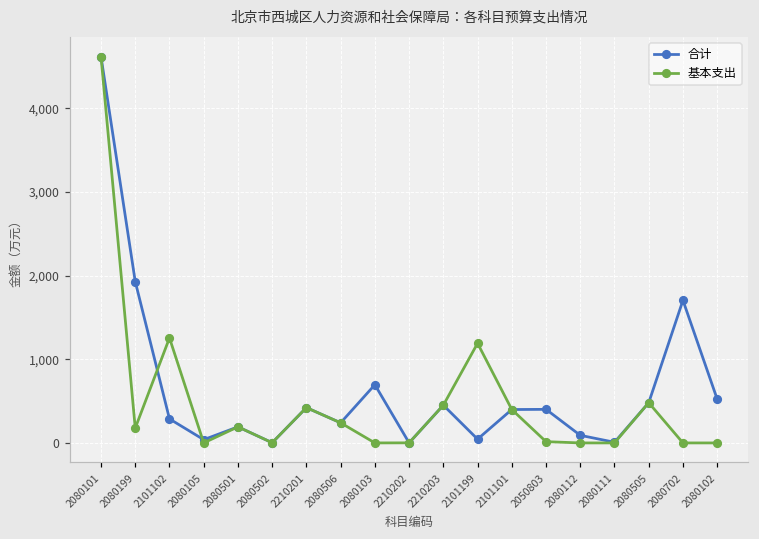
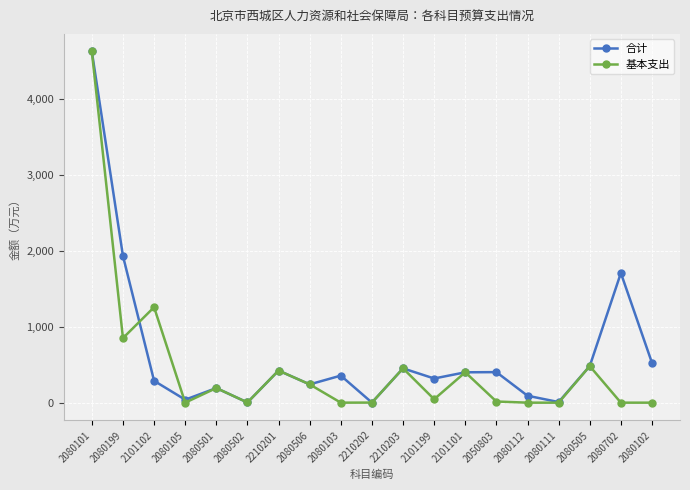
  {
    "合计": {
      "2080199": "1,900",
      "2101102": "300",
      "2080105": "0",
-     "2080103": "700",
-     "2101199": "0",
+     "2080103": "400",
+     "2101199": "300",
      "2050803": "400",
      "2080112": "100",
      "2080702": "1,700",
      "2080102": "500"
    },
    "基本支出": {
-     "2080199": "200",
+     "2080199": "800",
      "2101102": "1,300",
      "2080105": "0",
      "2080103": "0",
-     "2101199": "1,200",
+     "2101199": "0",
      "2050803": "0",
      "2080112": "0",
      "2080702": "0",
      "2080102": "0"
    }
  }
